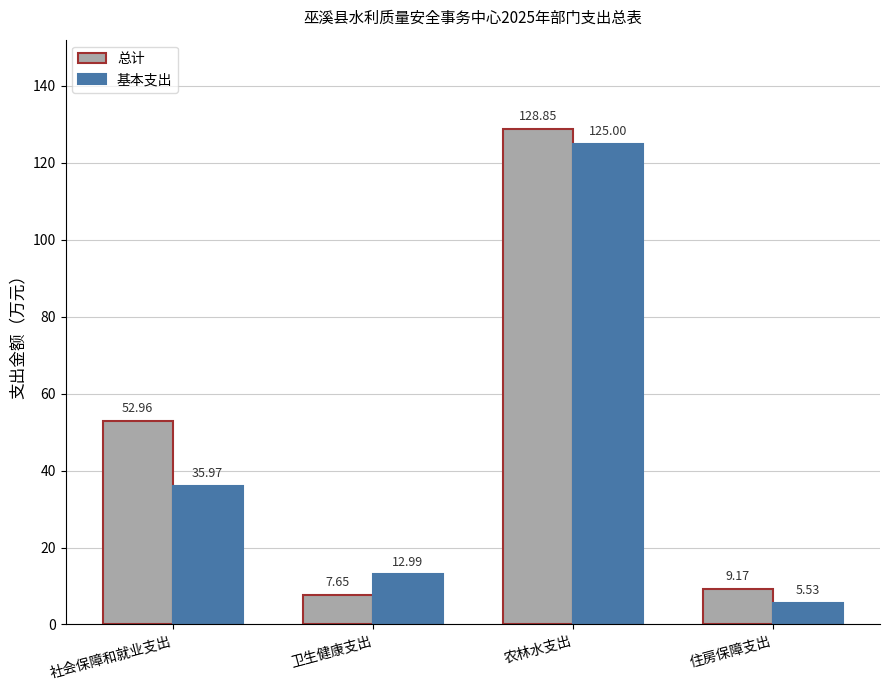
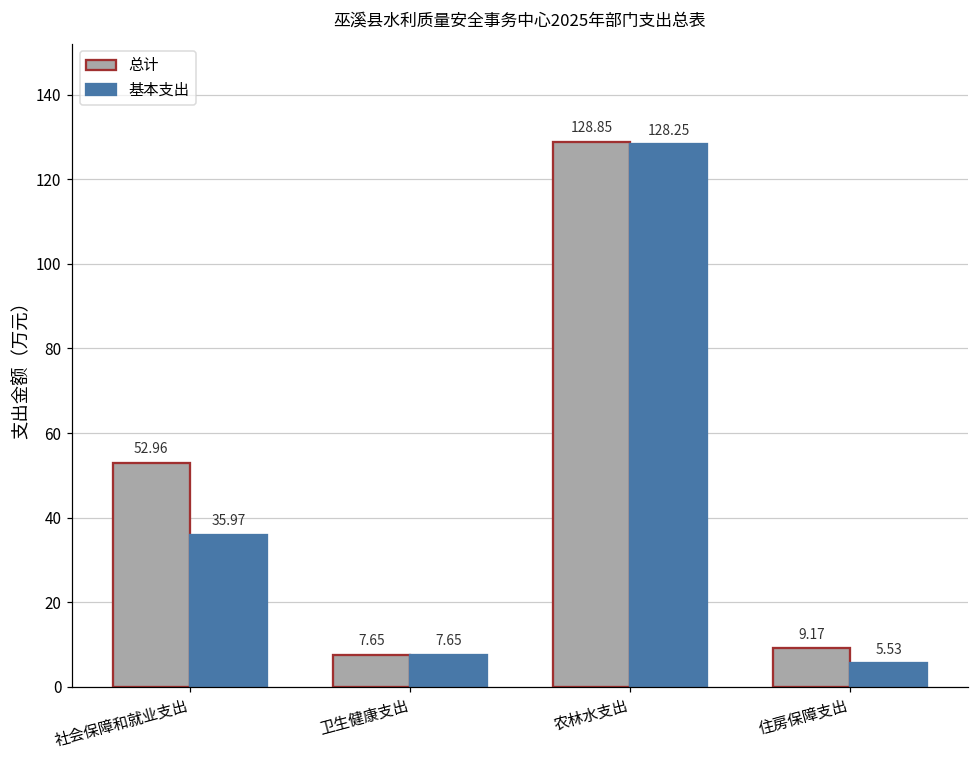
  {
    "总计": {
      "社会保障和就业支出": 52.96,
      "卫生健康支出": 7.65,
      "农林水支出": 128.85,
      "住房保障支出": 9.17
    },
    "基本支出": {
      "社会保障和就业支出": 35.97,
-     "卫生健康支出": 12.99,
-     "农林水支出": 125.00,
+     "卫生健康支出": 7.65,
+     "农林水支出": 128.25,
      "住房保障支出": 5.53
    }
  }
